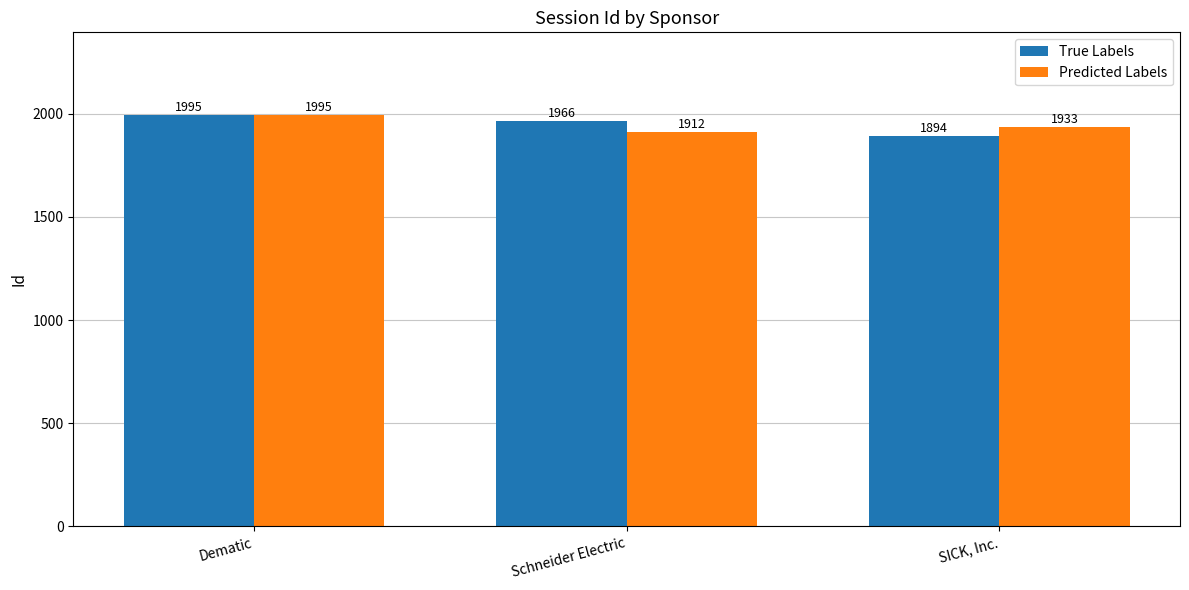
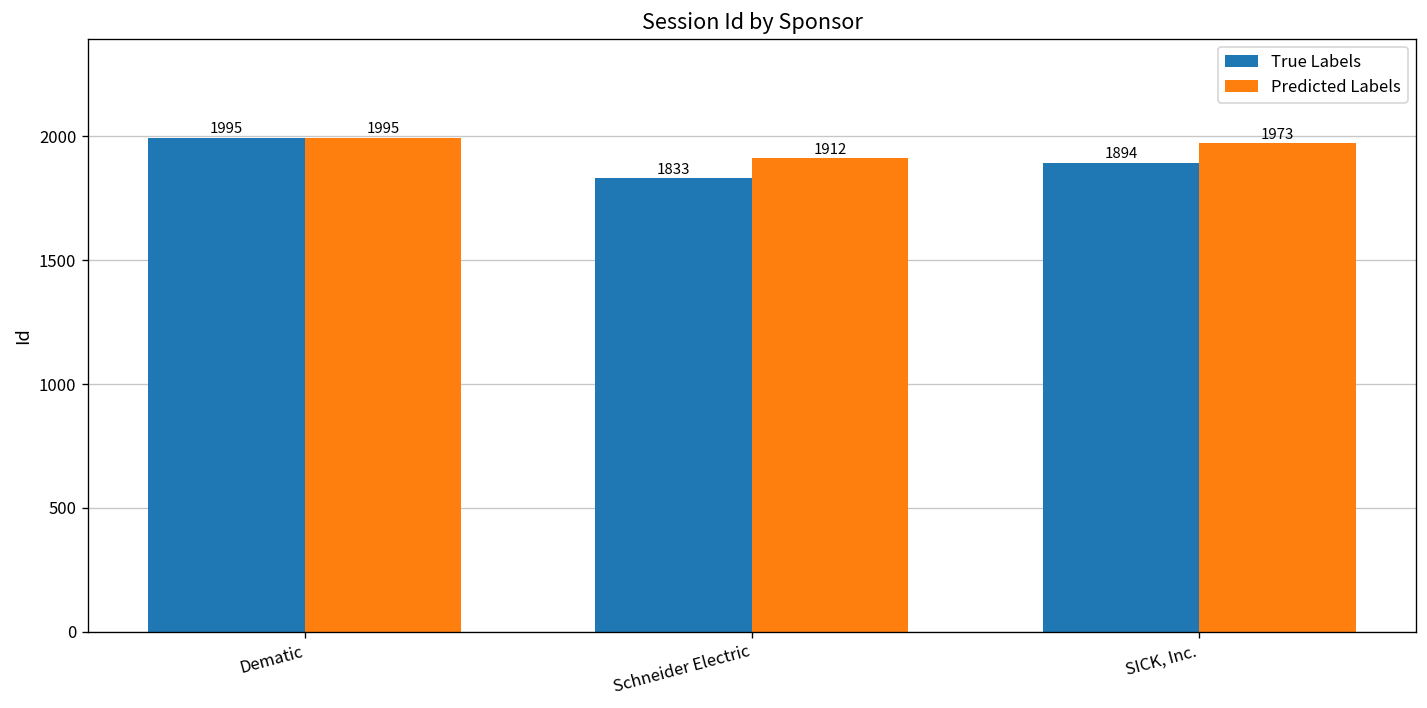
  {
    "True Labels": {
      "Dematic": 1995,
-     "Schneider Electric": 1966,
+     "Schneider Electric": 1833,
      "SICK, Inc.": 1894
    },
    "Predicted Labels": {
      "Dematic": 1995,
      "Schneider Electric": 1912,
-     "SICK, Inc.": 1933
+     "SICK, Inc.": 1973
    }
  }
